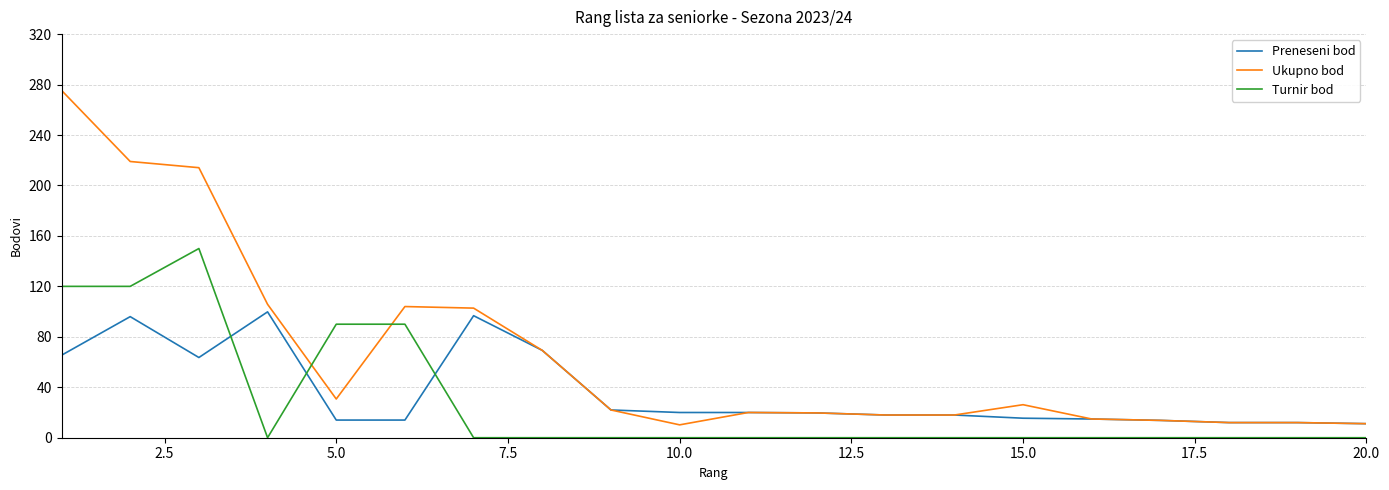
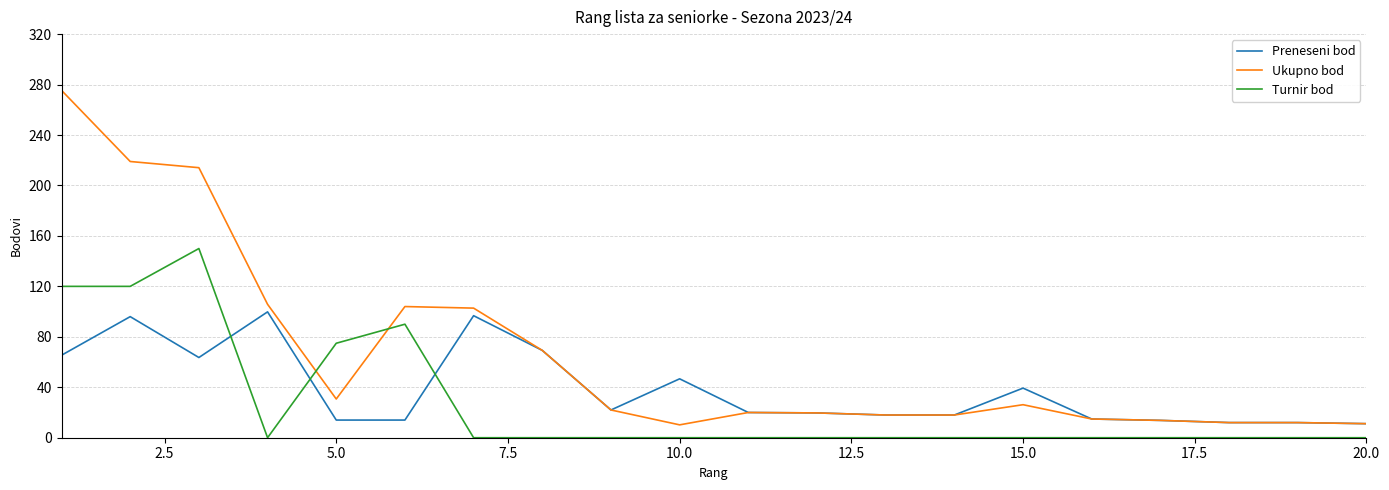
  {
    "Preneseni bod": {
      "5.0": 14,
-     "10.0": 20,
-     "15.0": 15
+     "10.0": 47,
+     "15.0": 39
    },
    "Ukupno bod": {
      "5.0": 31,
      "10.0": 10,
      "15.0": 26
    },
    "Turnir bod": {
-     "5.0": 90,
+     "5.0": 75,
      "10.0": 0,
      "15.0": 0,
      "20.0": 0
    }
  }
